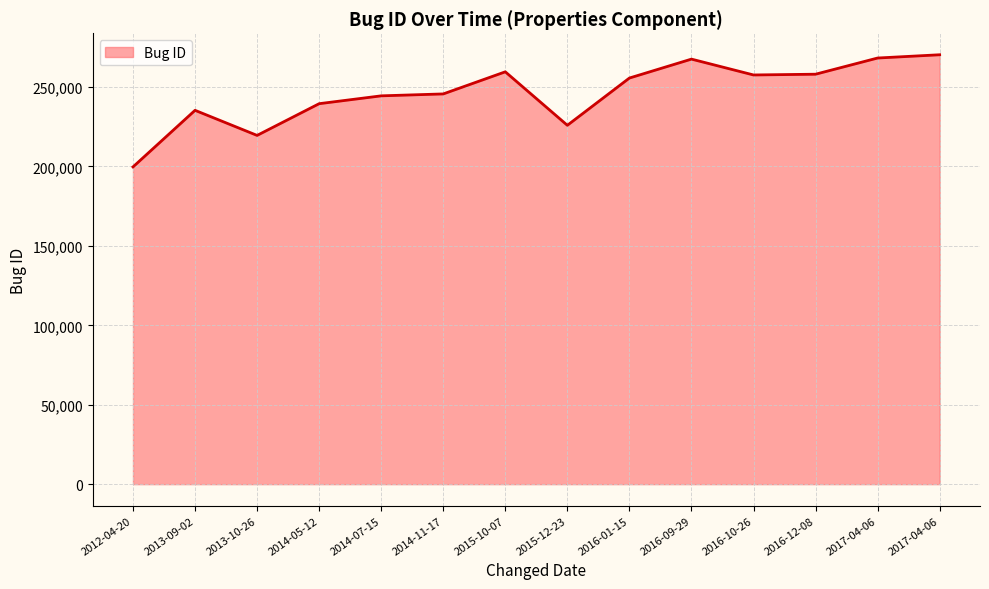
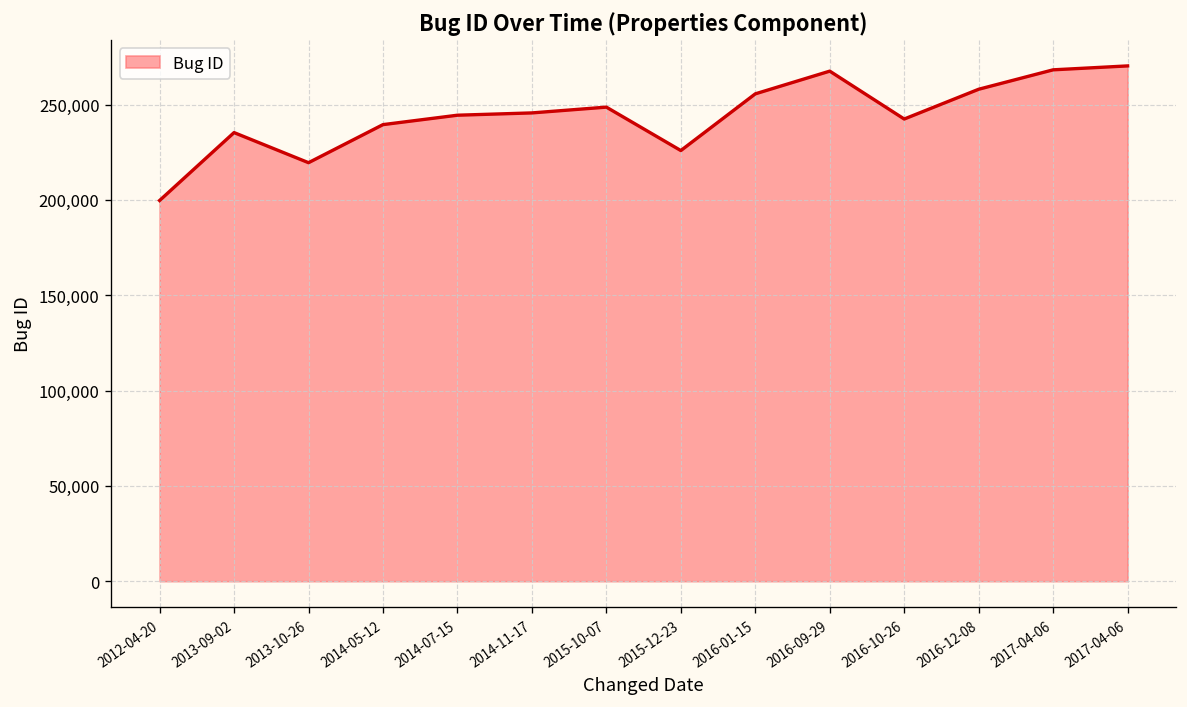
  {
    "2012-04-20": "200,000",
    "2013-09-02": "235,000",
    "2013-10-26": "220,000",
    "2014-05-12": "240,000",
    "2014-07-15": "244,000",
    "2014-11-17": "246,000",
-   "2015-10-07": "260,000",
+   "2015-10-07": "249,000",
    "2015-12-23": "226,000",
    "2016-01-15": "256,000",
    "2016-09-29": "268,000",
-   "2016-10-26": "258,000",
+   "2016-10-26": "242,000",
    "2016-12-08": "258,000"
  }
